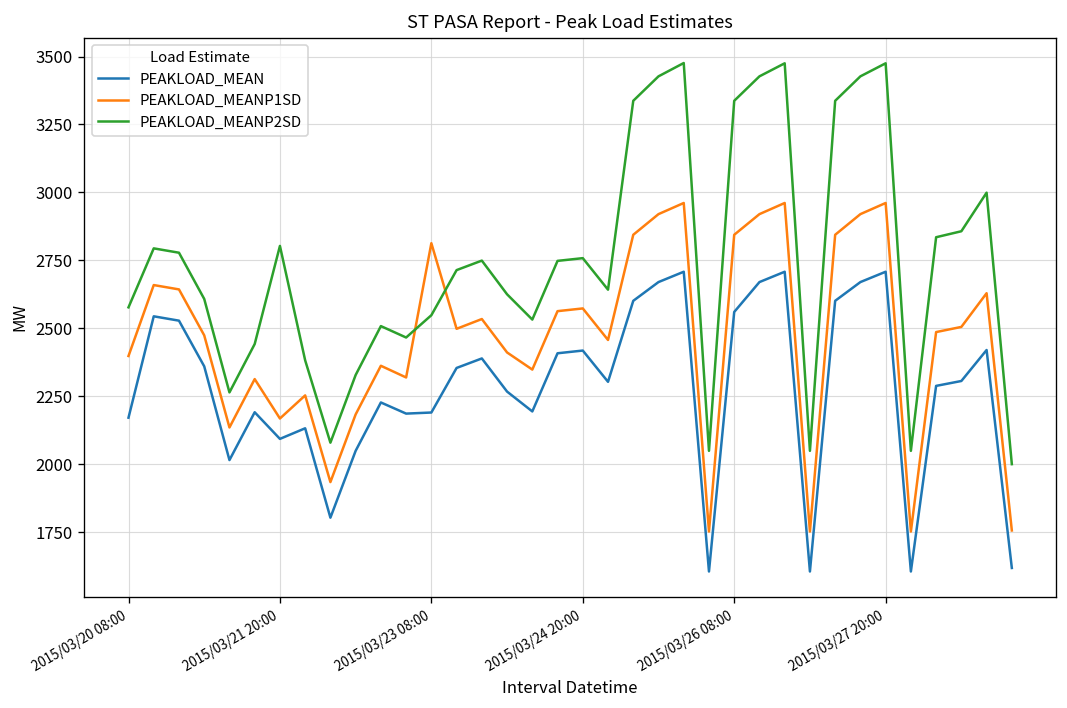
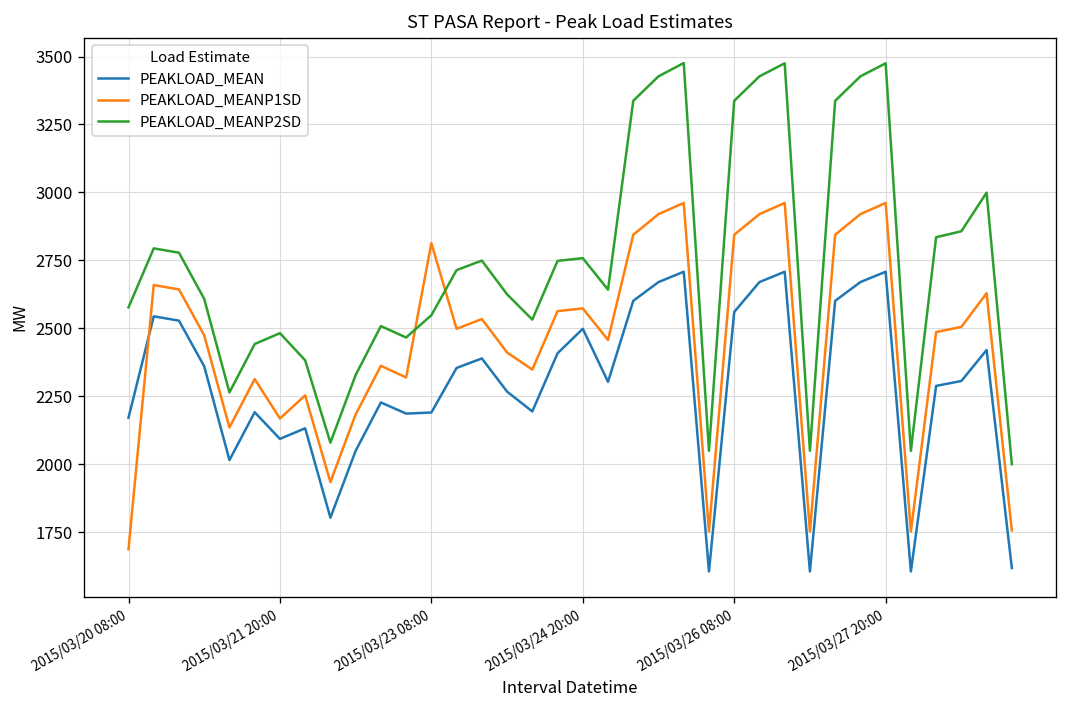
  {
    "PEAKLOAD_MEAN": {
      "2015/03/20 08:00": 2170,
      "2015/03/21 20:00": 2090,
      "2015/03/23 08:00": 2190,
-     "2015/03/24 20:00": 2420,
+     "2015/03/24 20:00": 2500,
      "2015/03/26 08:00": 2560,
      "2015/03/27 20:00": 2710
    },
    "PEAKLOAD_MEANP1SD": {
-     "2015/03/20 08:00": 2400,
+     "2015/03/20 08:00": 1690,
      "2015/03/21 20:00": 2170,
      "2015/03/23 08:00": 2810,
      "2015/03/24 20:00": 2570,
      "2015/03/26 08:00": 2840,
      "2015/03/27 20:00": 2960
    },
    "PEAKLOAD_MEANP2SD": {
      "2015/03/20 08:00": 2580,
-     "2015/03/21 20:00": 2800,
+     "2015/03/21 20:00": 2480,
      "2015/03/23 08:00": 2550,
      "2015/03/24 20:00": 2760,
      "2015/03/26 08:00": 3340,
      "2015/03/27 20:00": 3480
    }
  }
